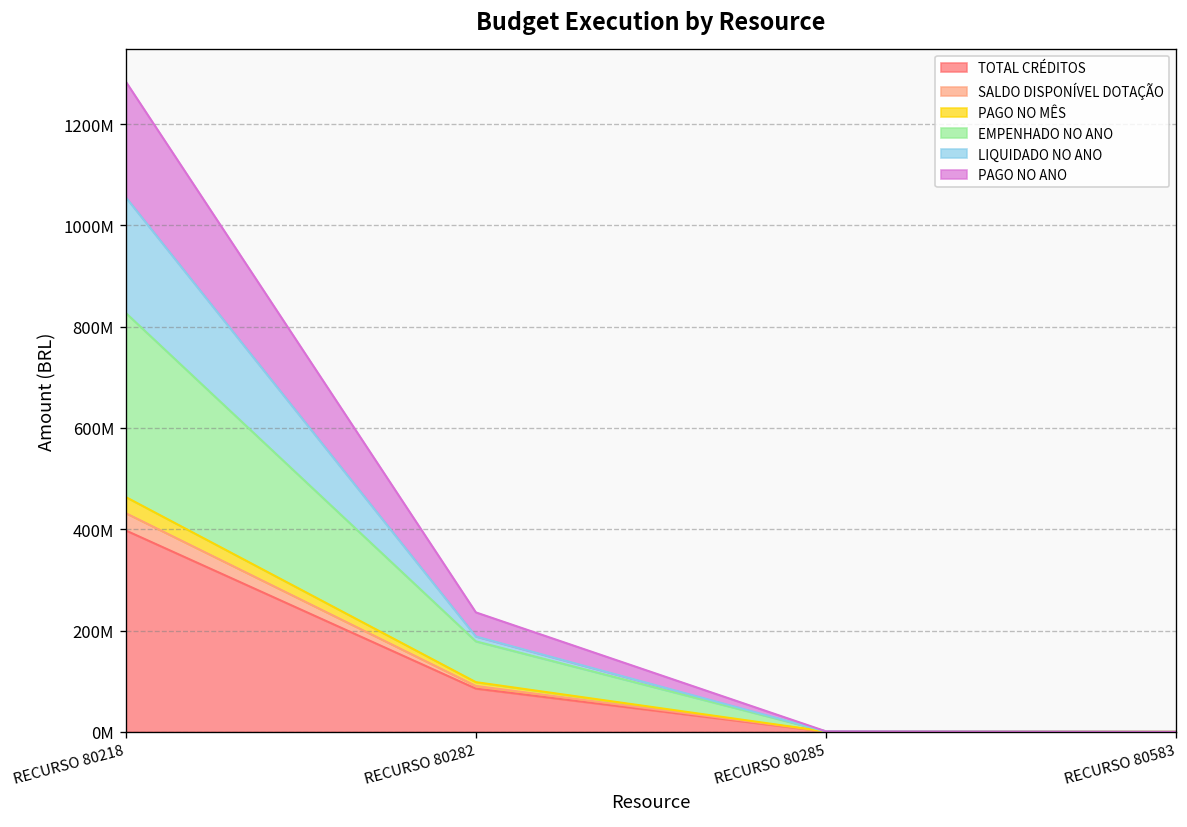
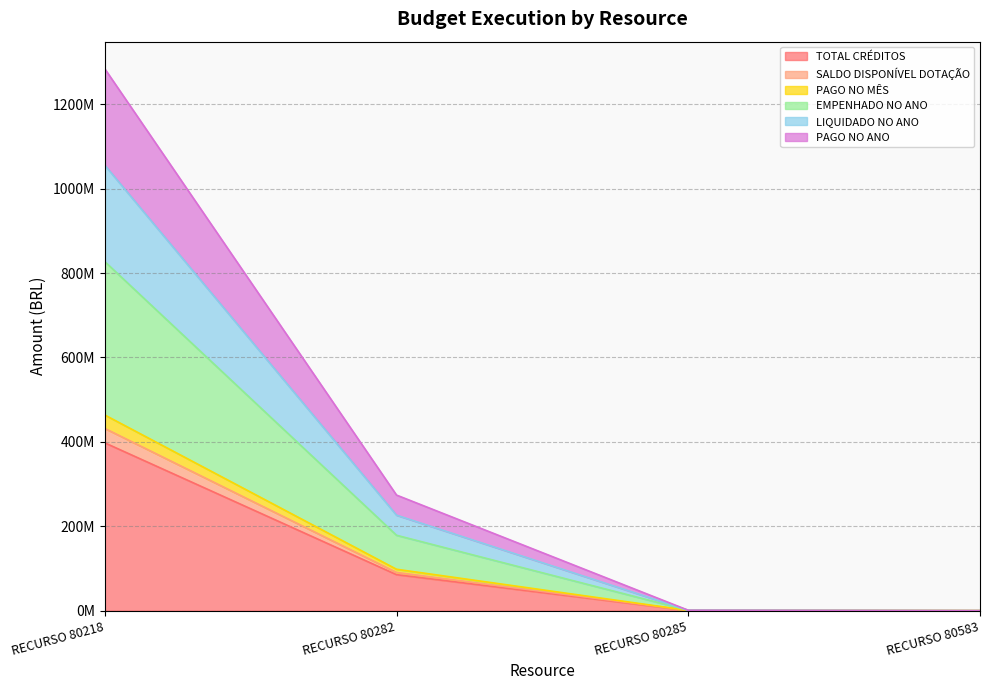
  {
    "PAGO NO MÊS": {
      "RECURSO 80218": 30000000,
      "RECURSO 80282": 10000000
    },
    "EMPENHADO NO ANO": {
      "RECURSO 80218": 360000000,
      "RECURSO 80282": 80000000
    },
    "LIQUIDADO NO ANO": {
      "RECURSO 80218": 230000000,
-     "RECURSO 80282": 10000000
+     "RECURSO 80282": 50000000
    },
    "PAGO NO ANO": {
      "RECURSO 80218": 230000000,
      "RECURSO 80282": 50000000
    }
  }
